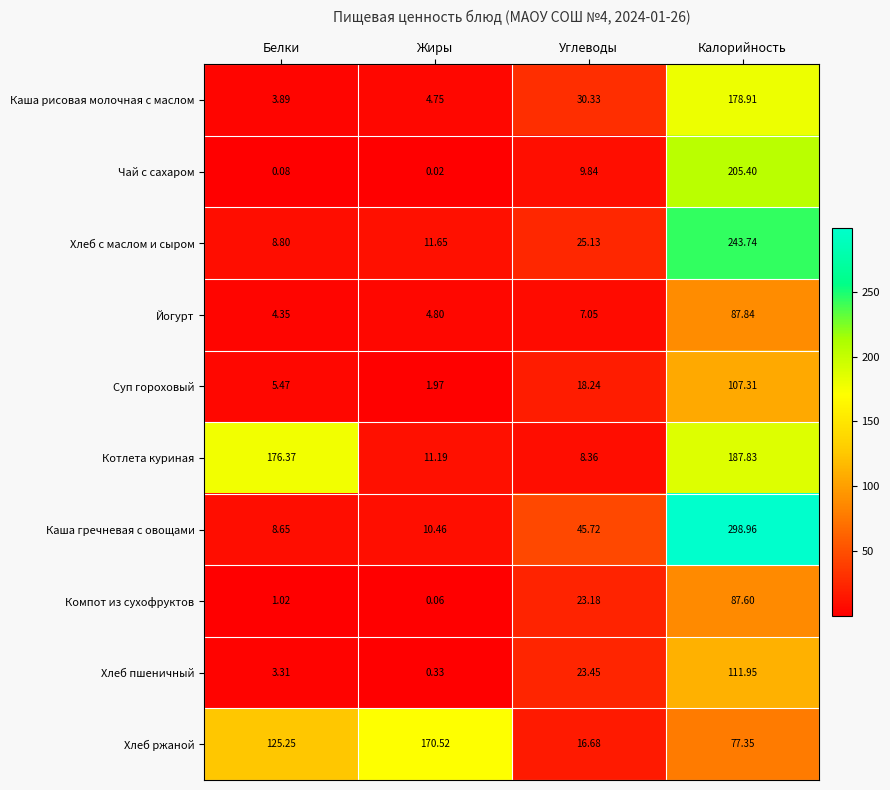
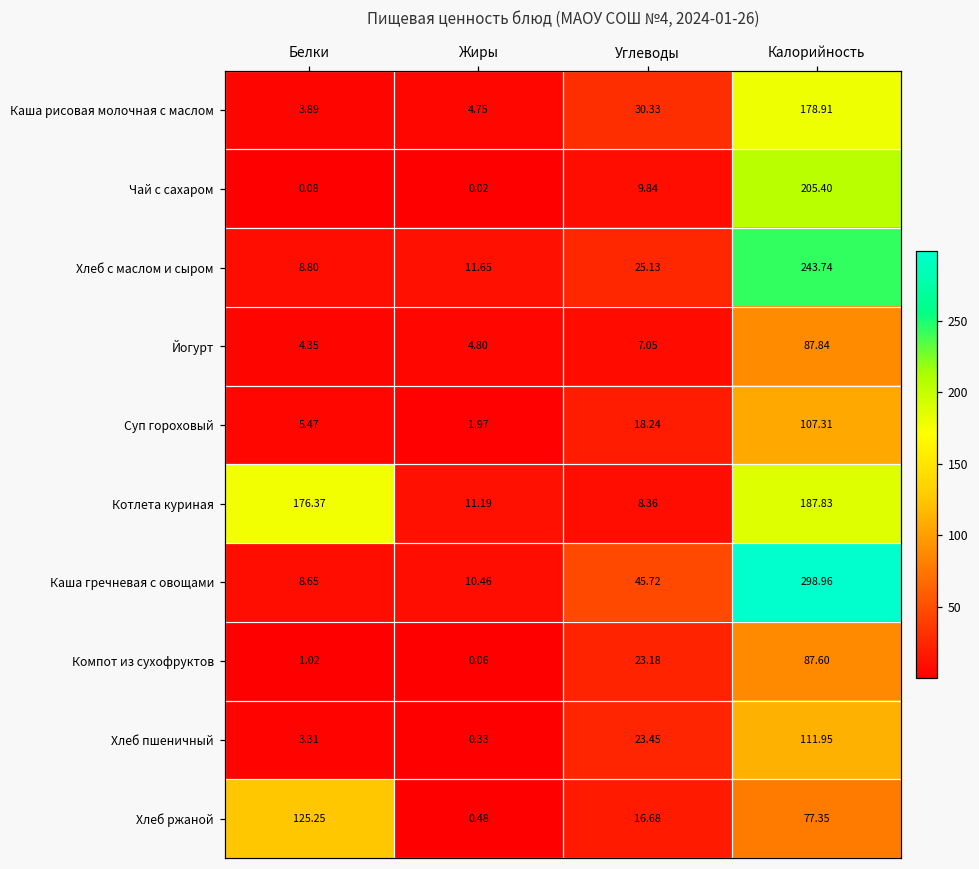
  {
    "Каша рисовая молочная с маслом": {
      "Белки": 3.89,
      "Жиры": 4.75,
      "Углеводы": 30.33,
      "Калорийность": 178.91
    },
    "Чай с сахаром": {
      "Белки": 0.08,
      "Жиры": 0.02,
      "Углеводы": 9.84,
      "Калорийность": 205.40
    },
    "Хлеб с маслом и сыром": {
      "Белки": 8.80,
      "Жиры": 11.65,
      "Углеводы": 25.13,
      "Калорийность": 243.74
    },
    "Йогурт": {
      "Белки": 4.35,
      "Жиры": 4.80,
      "Углеводы": 7.05,
      "Калорийность": 87.84
    },
    "Суп гороховый": {
      "Белки": 5.47,
      "Жиры": 1.97,
      "Углеводы": 18.24,
      "Калорийность": 107.31
    },
    "Котлета куриная": {
      "Белки": 176.37,
      "Жиры": 11.19,
      "Углеводы": 8.36,
      "Калорийность": 187.83
    },
    "Каша гречневая с овощами": {
      "Белки": 8.65,
      "Жиры": 10.46,
      "Углеводы": 45.72,
      "Калорийность": 298.96
    },
    "Компот из сухофруктов": {
      "Белки": 1.02,
      "Жиры": 0.06,
      "Углеводы": 23.18,
      "Калорийность": 87.60
    },
    "Хлеб пшеничный": {
      "Белки": 3.31,
      "Жиры": 0.33,
      "Углеводы": 23.45,
      "Калорийность": 111.95
    },
    "Хлеб ржаной": {
      "Белки": 125.25,
-     "Жиры": 170.52,
+     "Жиры": 0.48,
      "Углеводы": 16.68,
      "Калорийность": 77.35
    }
  }
